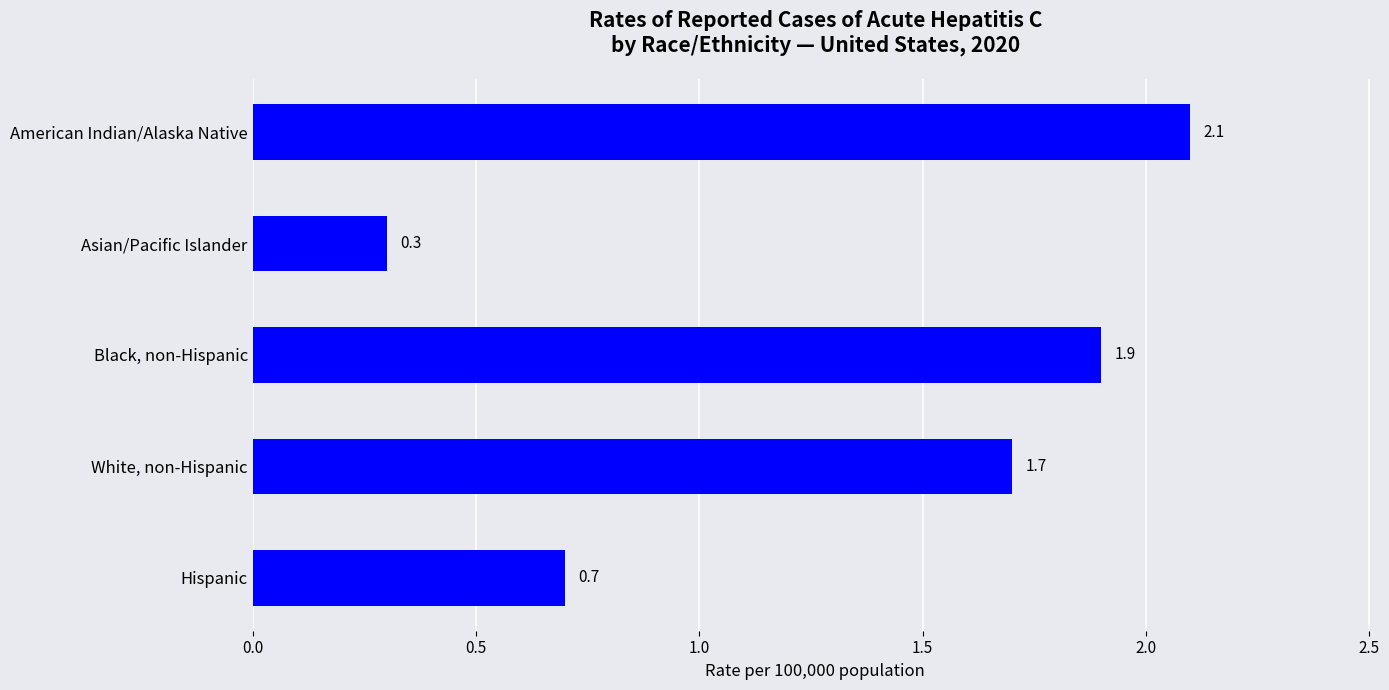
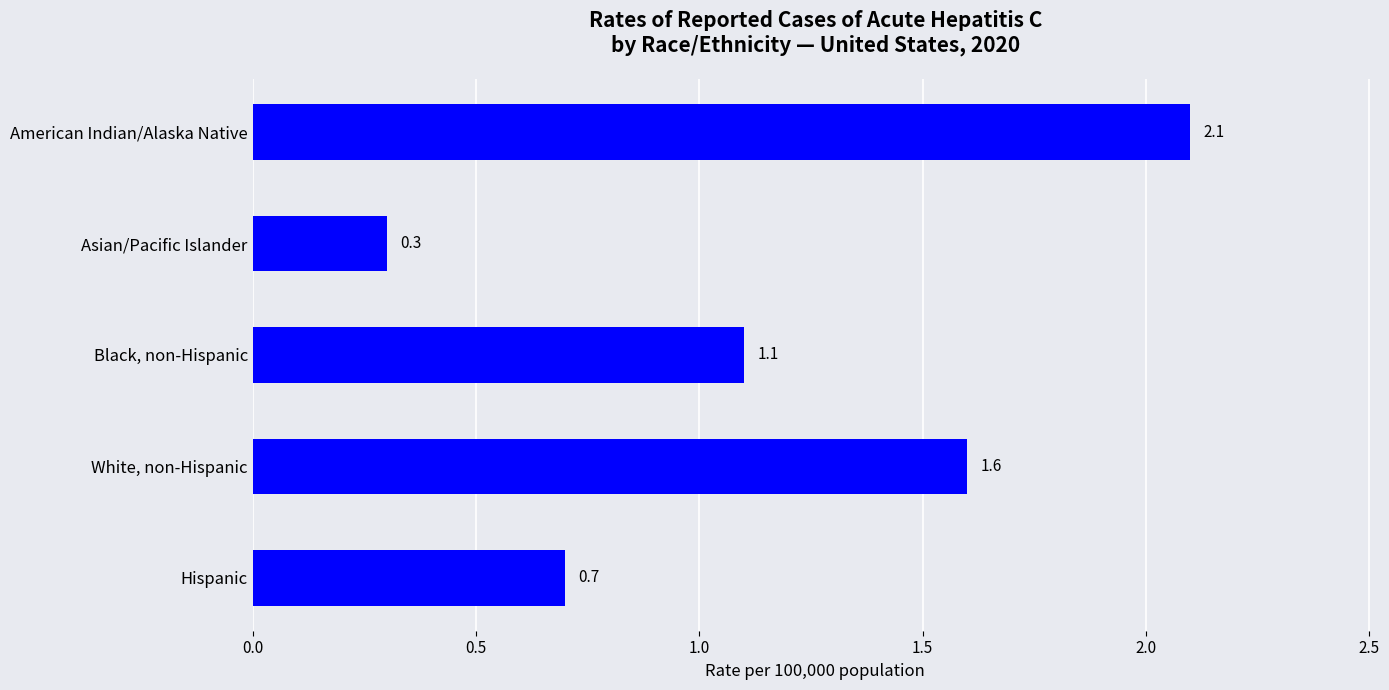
  {
    "American Indian/Alaska Native": 2.1,
    "Asian/Pacific Islander": 0.3,
-   "Black, non-Hispanic": 1.9,
-   "White, non-Hispanic": 1.7,
+   "Black, non-Hispanic": 1.1,
+   "White, non-Hispanic": 1.6,
    "Hispanic": 0.7
  }
